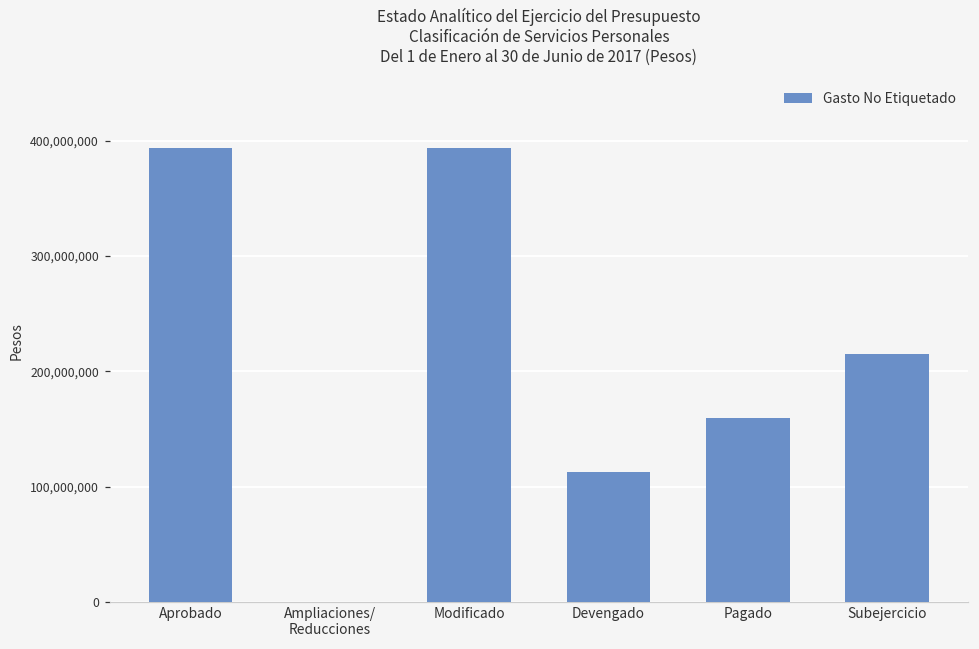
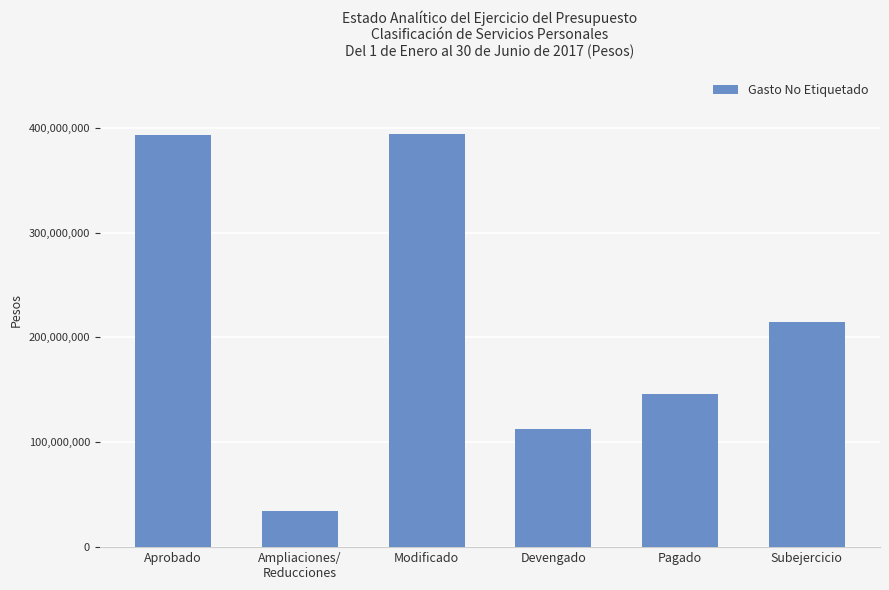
  {
    "Aprobado": "394,000,000",
-   "Ampliaciones/ Reducciones": "0",
+   "Ampliaciones/ Reducciones": "35,000,000",
    "Modificado": "394,000,000",
    "Devengado": "113,000,000",
-   "Pagado": "159,000,000",
+   "Pagado": "146,000,000",
    "Subejercicio": "215,000,000"
  }
